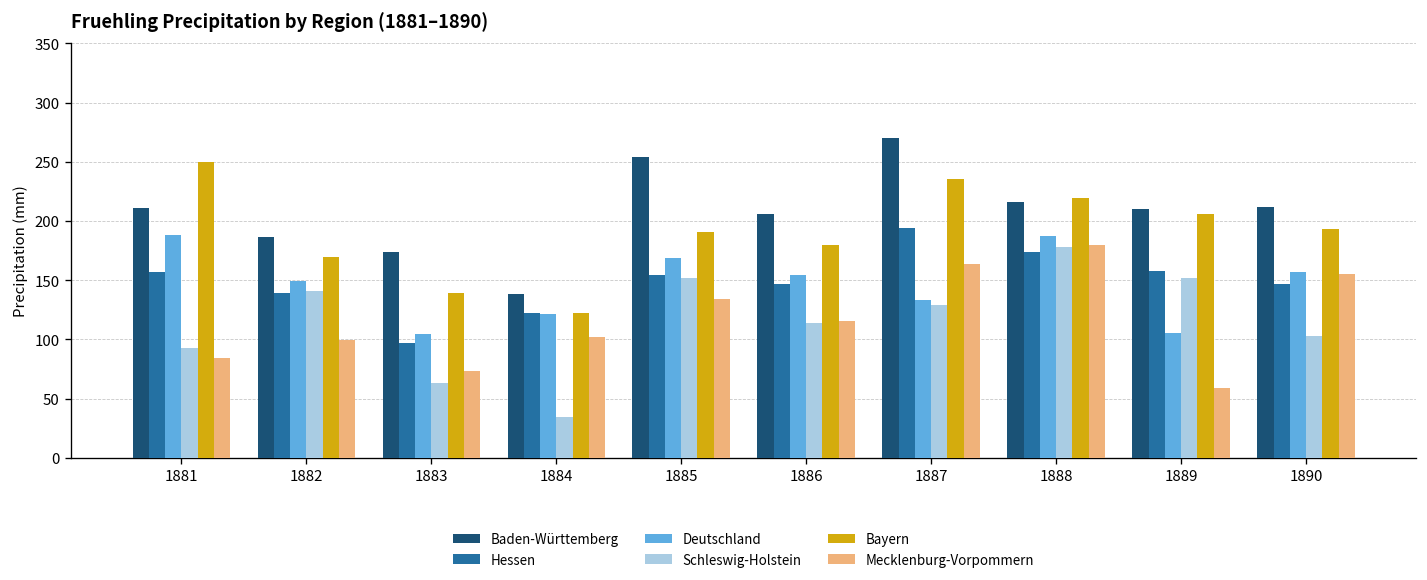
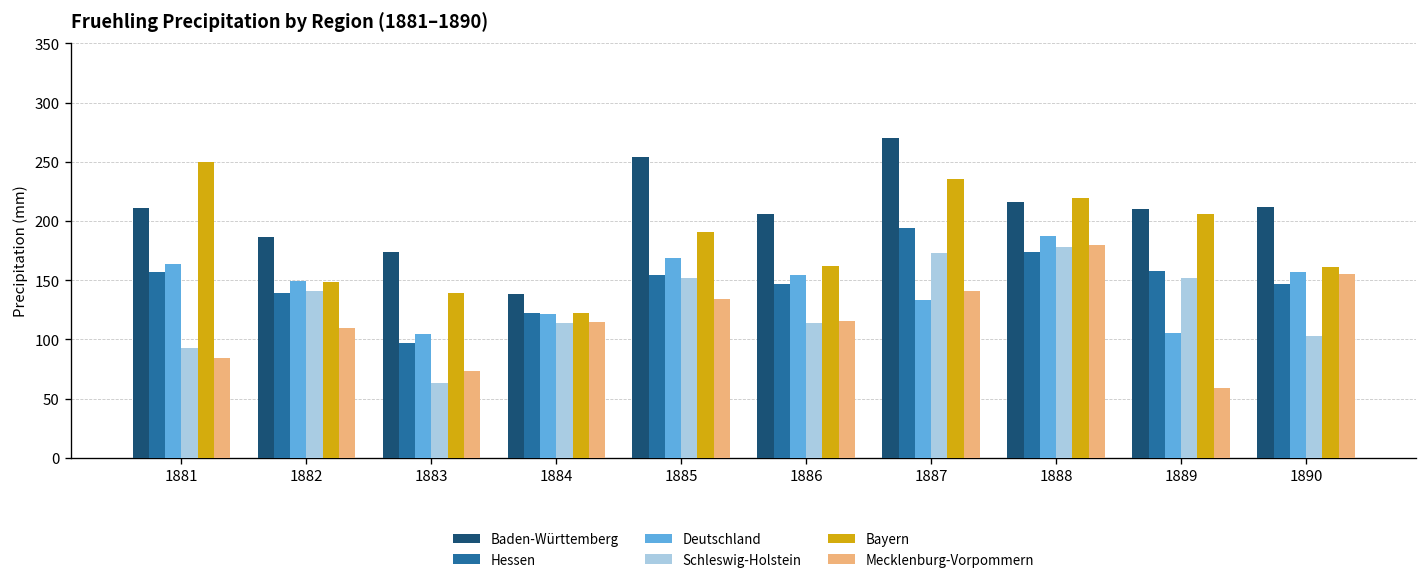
  {
    "Deutschland": {
-     "1881": 190,
+     "1881": 160,
      "1882": 150,
      "1883": 100,
      "1884": 120,
      "1885": 170,
      "1886": 150,
      "1887": 130,
      "1888": 190,
      "1889": 110,
      "1890": 160
    },
    "Schleswig-Holstein": {
      "1881": 90,
      "1882": 140,
      "1883": 60,
-     "1884": 30,
+     "1884": 110,
      "1885": 150,
      "1886": 110,
-     "1887": 130,
+     "1887": 170,
      "1888": 180,
      "1889": 150,
      "1890": 100
    },
    "Bayern": {
      "1881": 250,
-     "1882": 170,
+     "1882": 150,
      "1883": 140,
      "1884": 120,
      "1885": 190,
-     "1886": 180,
+     "1886": 160,
      "1887": 240,
      "1888": 220,
      "1889": 210,
-     "1890": 190
+     "1890": 160
    },
    "Mecklenburg-Vorpommern": {
      "1881": 80,
-     "1882": 100,
+     "1882": 110,
      "1883": 70,
-     "1884": 100,
+     "1884": 110,
      "1885": 130,
      "1886": 120,
-     "1887": 160,
+     "1887": 140,
      "1888": 180,
      "1889": 60,
      "1890": 160
    }
  }
